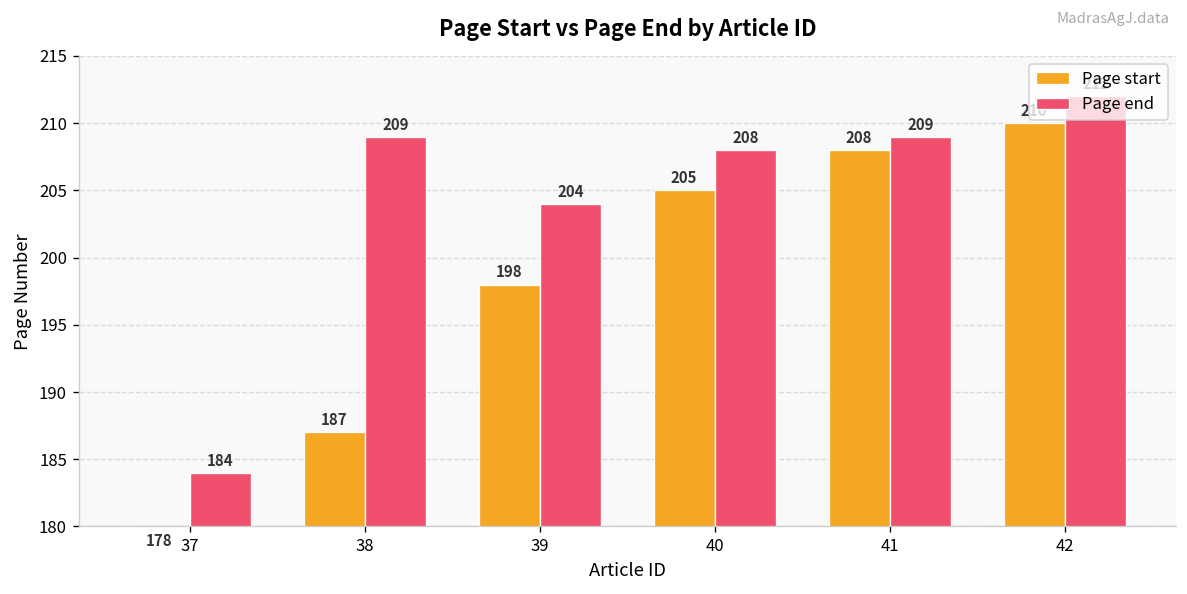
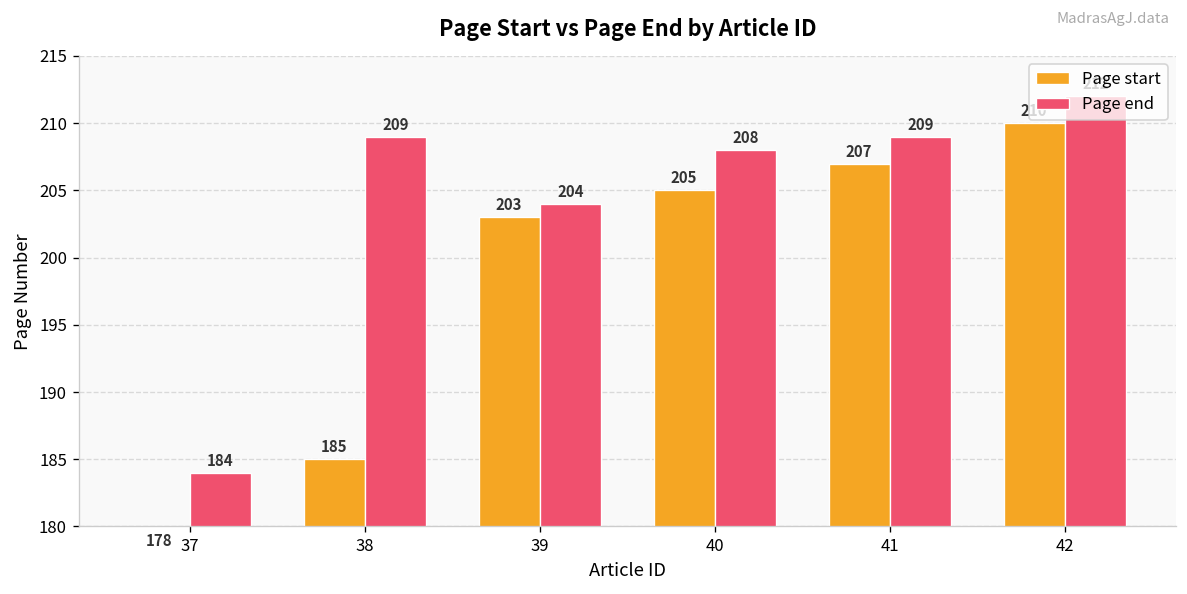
  {
    "Page start": {
-     "38": 187,
-     "39": 198,
+     "38": 185,
+     "39": 203,
      "40": 205,
-     "41": 208
+     "41": 207
    },
    "Page end": {
      "37": 184,
      "38": 209,
      "39": 204,
      "40": 208,
      "41": 209
    }
  }
